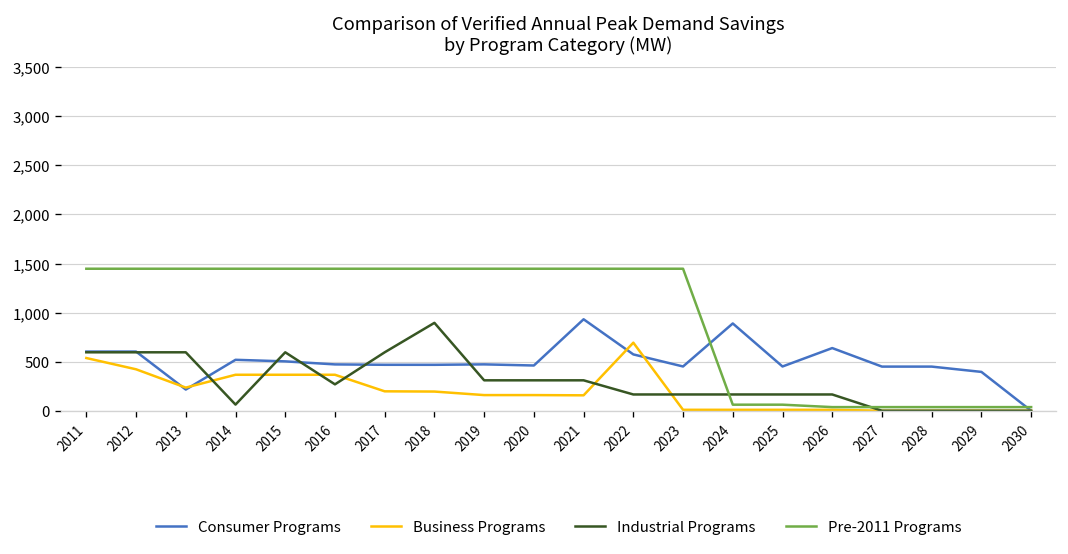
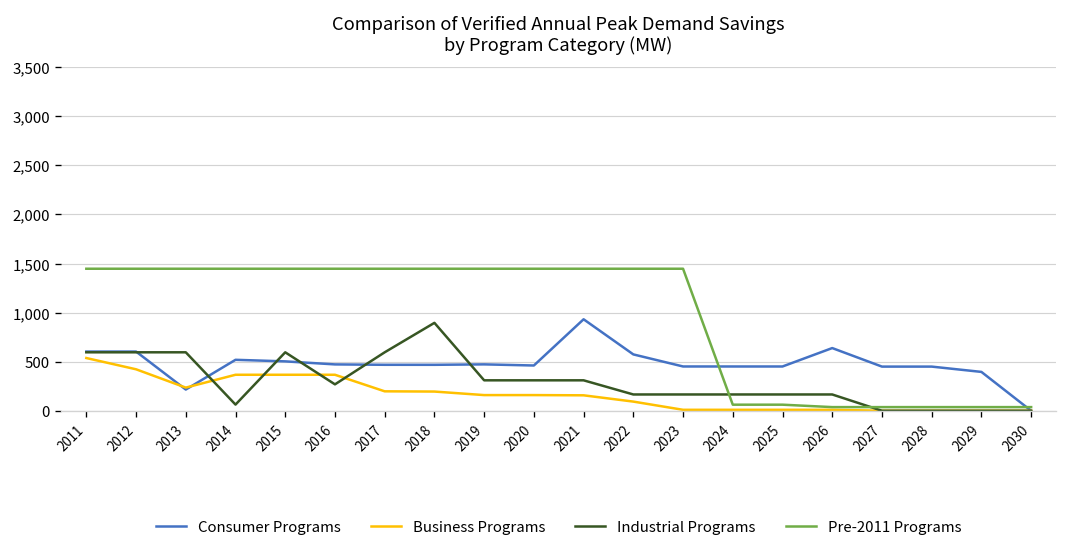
  {
    "Consumer Programs": {
      "2014": "500",
      "2015": "500",
      "2016": "500",
      "2017": "500",
      "2018": "500",
      "2019": "500",
      "2020": "500",
      "2021": "900",
      "2022": "600",
      "2023": "500",
-     "2024": "900",
+     "2024": "500",
      "2025": "500",
      "2026": "600",
      "2027": "400",
      "2028": "400",
      "2029": "400"
    },
    "Business Programs": {
      "2011": "500",
      "2012": "400",
      "2014": "400",
      "2015": "400",
      "2016": "400",
      "2017": "200",
      "2018": "200",
      "2019": "200",
      "2020": "200",
      "2021": "200",
-     "2022": "700",
+     "2022": "100",
      "2023": "0",
      "2024": "0",
      "2025": "0"
    },
    "Industrial Programs": {
      "2013": "600",
      "2014": "100",
      "2015": "600",
      "2016": "300",
      "2017": "600",
      "2018": "900",
      "2019": "300",
      "2020": "300",
      "2021": "300",
      "2022": "200",
      "2023": "200",
      "2024": "200",
      "2025": "200",
      "2026": "200"
    },
    "Pre-2011 Programs": {
      "2011": "1,400",
      "2012": "1,400",
      "2013": "1,400",
      "2014": "1,400",
      "2015": "1,400",
      "2016": "1,400",
      "2017": "1,400",
      "2018": "1,400",
      "2019": "1,400",
      "2020": "1,400",
      "2021": "1,400",
      "2022": "1,400",
      "2023": "1,400",
      "2024": "100",
      "2025": "100",
      "2027": "0",
      "2028": "0",
      "2029": "0",
      "2030": "0"
    }
  }
